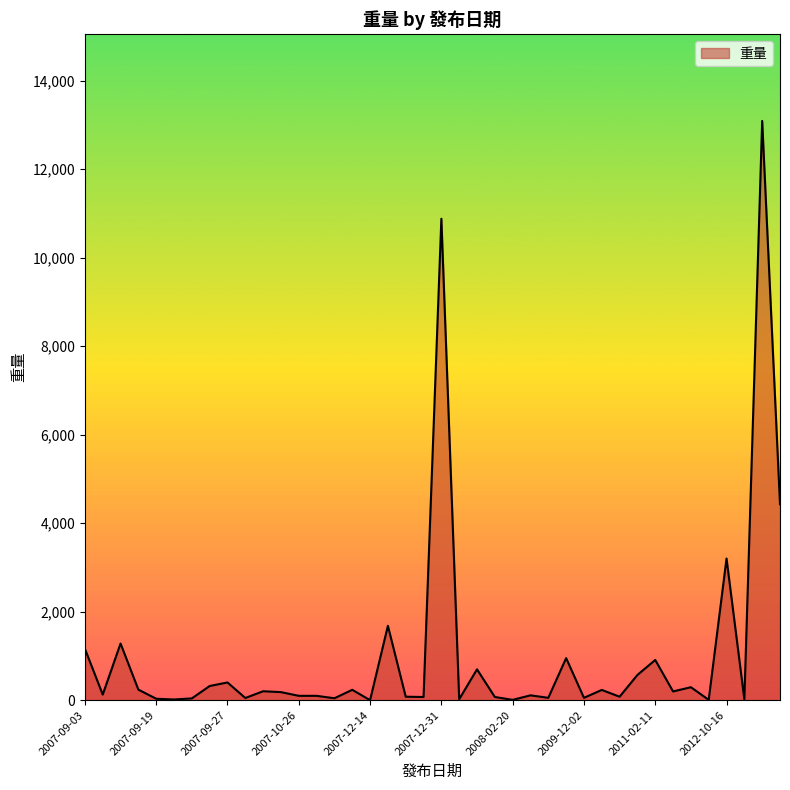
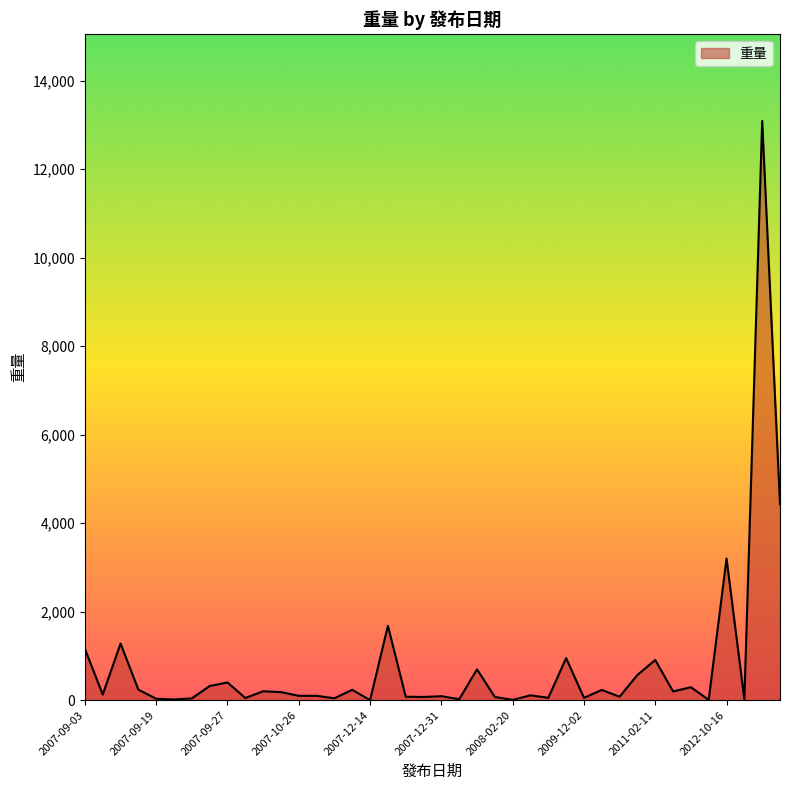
  {
    "2007-09-03": "1,200",
-   "2007-12-31": "10,900",
+   "2007-12-31": "100",
    "2008-02-20": "0"
  }
